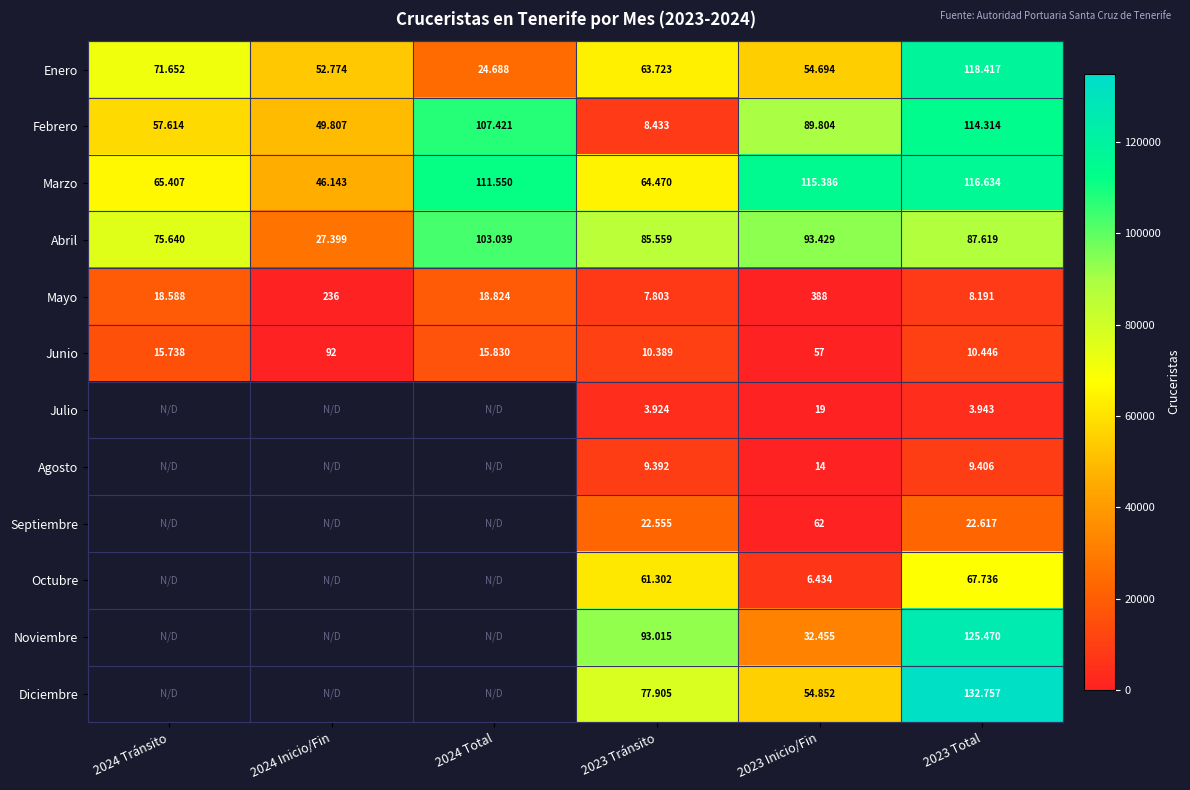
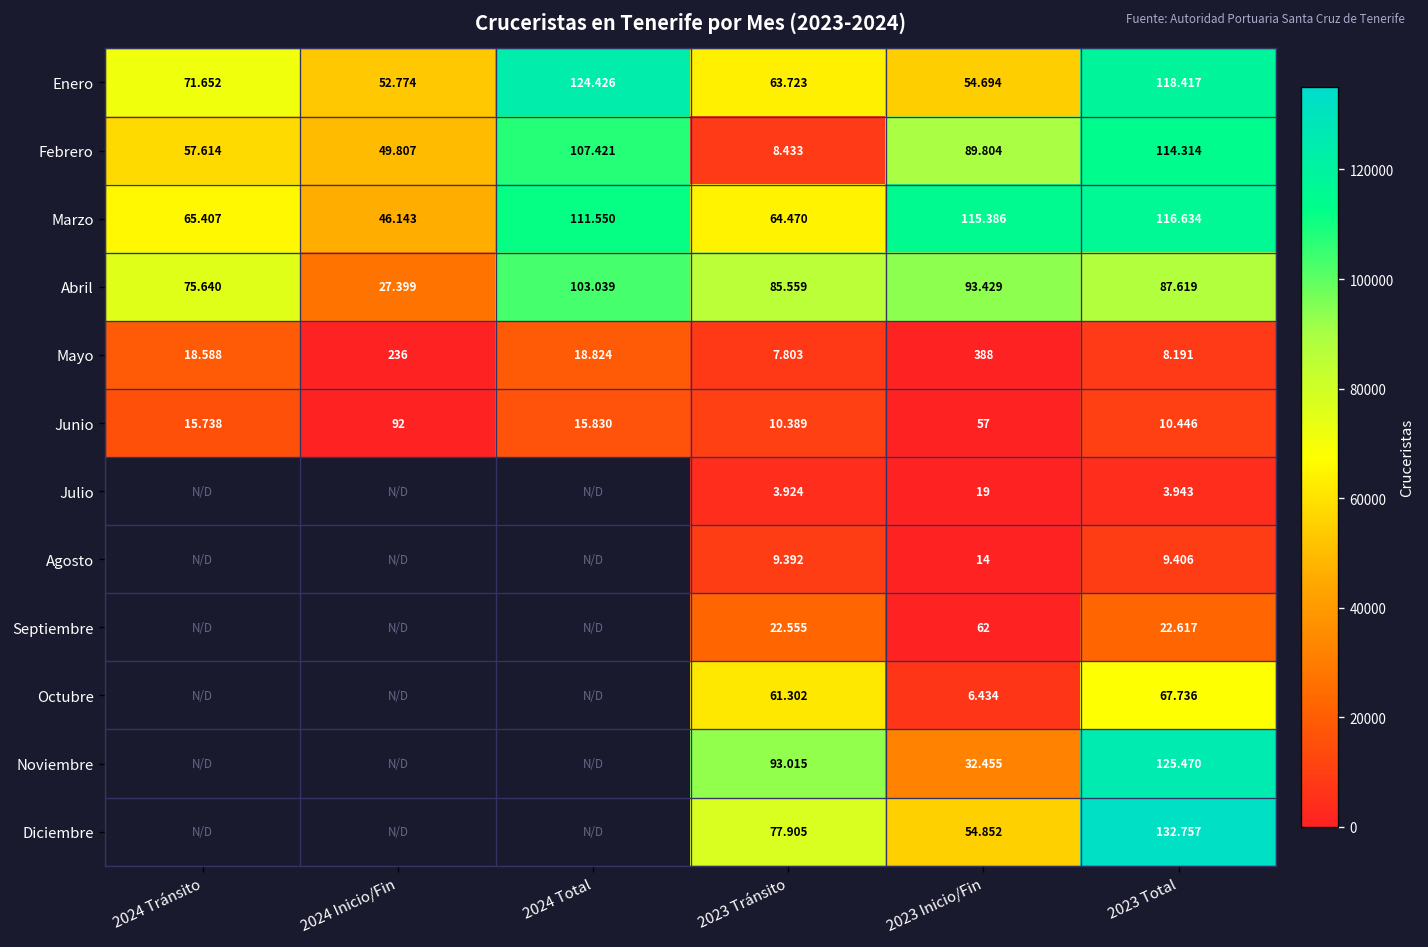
  {
    "Enero": {
      "2024 Tránsito": 71.652,
      "2024 Inicio/Fin": 52.774,
-     "2024 Total": 24.688,
+     "2024 Total": 124.426,
      "2023 Tránsito": 63.723,
      "2023 Inicio/Fin": 54.694,
      "2023 Total": 118.417
    },
    "Febrero": {
      "2024 Tránsito": 57.614,
      "2024 Inicio/Fin": 49.807,
      "2024 Total": 107.421,
      "2023 Tránsito": 8.433,
      "2023 Inicio/Fin": 89.804,
      "2023 Total": 114.314
    },
    "Marzo": {
      "2024 Tránsito": 65.407,
      "2024 Inicio/Fin": 46.143,
      "2024 Total": 111.550,
      "2023 Tránsito": 64.470,
      "2023 Inicio/Fin": 115.386,
      "2023 Total": 116.634
    },
    "Abril": {
      "2024 Tránsito": 75.640,
      "2024 Inicio/Fin": 27.399,
      "2024 Total": 103.039,
      "2023 Tránsito": 85.559,
      "2023 Inicio/Fin": 93.429,
      "2023 Total": 87.619
    },
    "Mayo": {
      "2024 Tránsito": 18.588,
      "2024 Inicio/Fin": 236,
      "2024 Total": 18.824,
      "2023 Tránsito": 7.803,
      "2023 Inicio/Fin": 388,
      "2023 Total": 8.191
    },
    "Junio": {
      "2024 Tránsito": 15.738,
      "2024 Inicio/Fin": 92,
      "2024 Total": 15.830,
      "2023 Tránsito": 10.389,
      "2023 Inicio/Fin": 57,
      "2023 Total": 10.446
    },
    "Julio": {
      "2023 Tránsito": 3.924,
      "2023 Inicio/Fin": 19,
      "2023 Total": 3.943
    },
    "Agosto": {
      "2023 Tránsito": 9.392,
      "2023 Inicio/Fin": 14,
      "2023 Total": 9.406
    },
    "Septiembre": {
      "2023 Tránsito": 22.555,
      "2023 Inicio/Fin": 62,
      "2023 Total": 22.617
    },
    "Octubre": {
      "2023 Tránsito": 61.302,
      "2023 Inicio/Fin": 6.434,
      "2023 Total": 67.736
    },
    "Noviembre": {
      "2023 Tránsito": 93.015,
      "2023 Inicio/Fin": 32.455,
      "2023 Total": 125.470
    },
    "Diciembre": {
      "2023 Tránsito": 77.905,
      "2023 Inicio/Fin": 54.852,
      "2023 Total": 132.757
    }
  }
